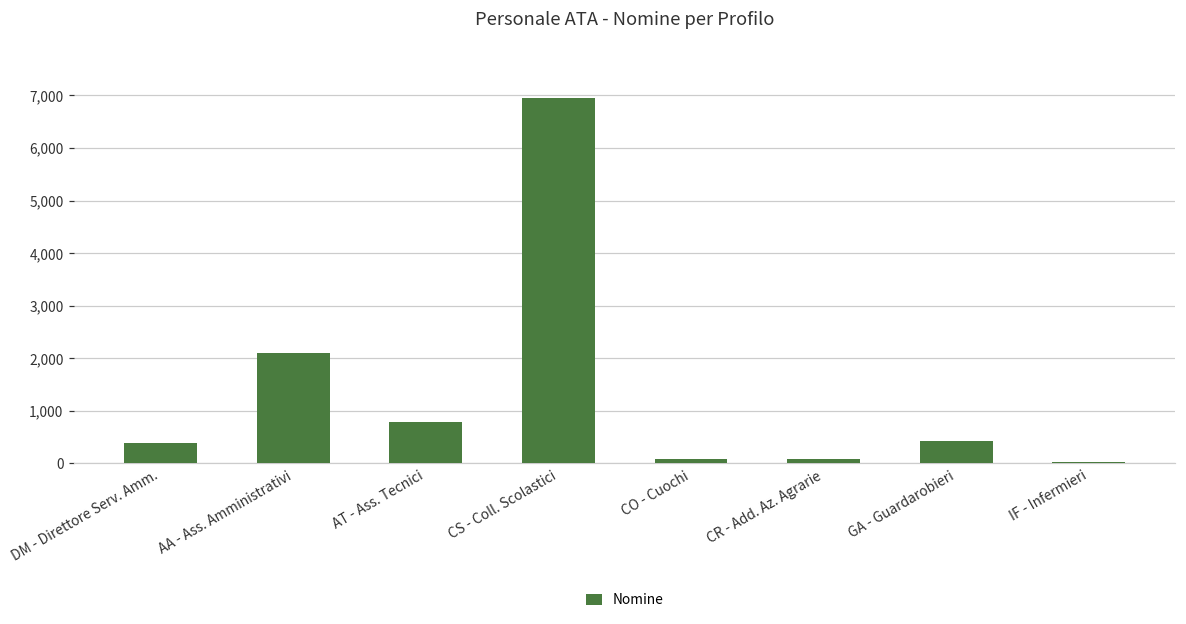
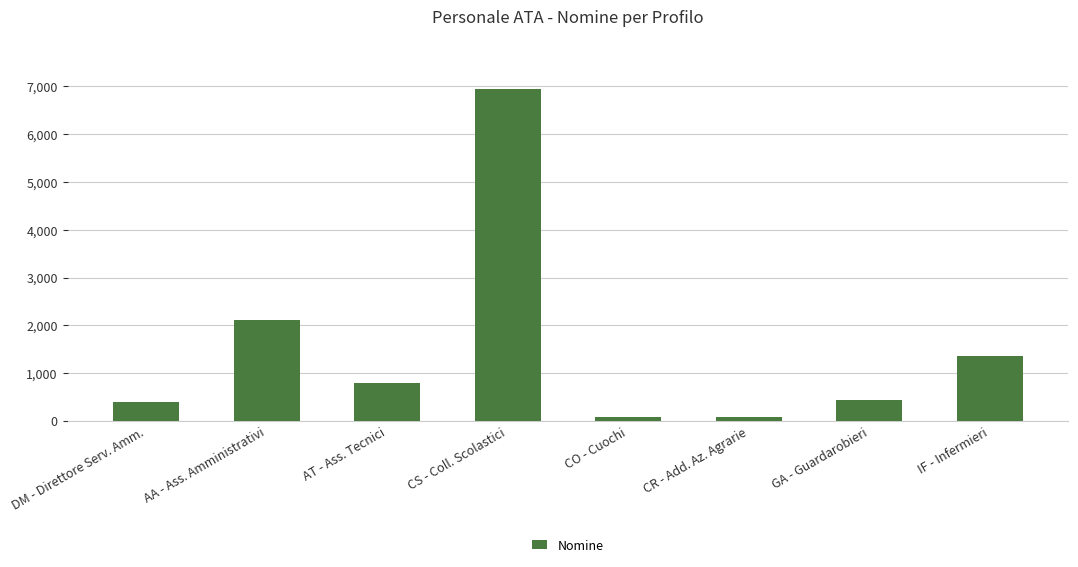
  {
    "DM - Direttore Serv. Amm.": "400",
    "AA - Ass. Amministrativi": "2,100",
    "AT - Ass. Tecnici": "800",
    "CS - Coll. Scolastici": "6,900",
    "CO - Cuochi": "100",
    "CR - Add. Az. Agrarie": "100",
    "GA - Guardarobieri": "400",
-   "IF - Infermieri": "0"
+   "IF - Infermieri": "1,400"
  }
